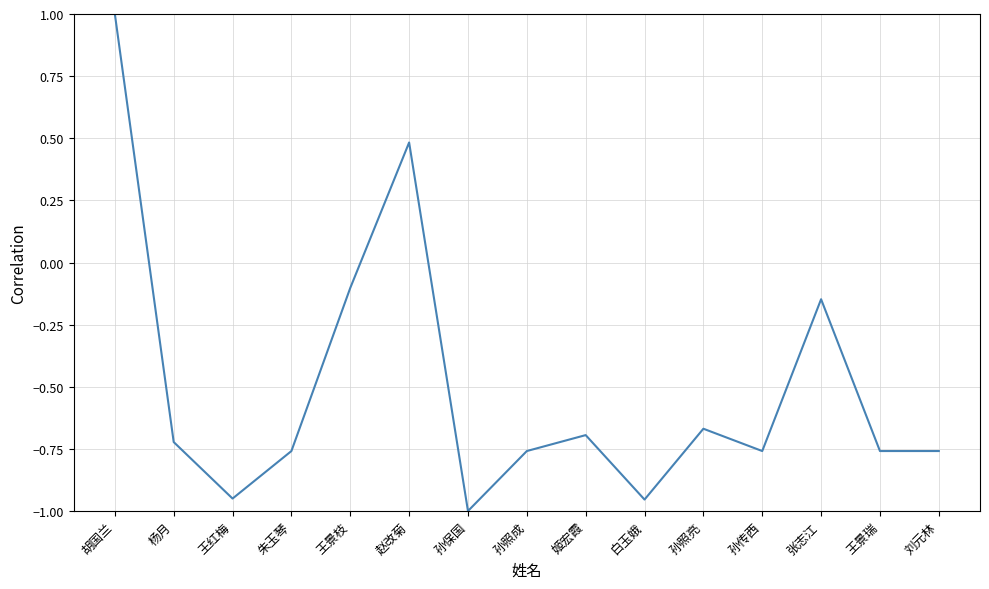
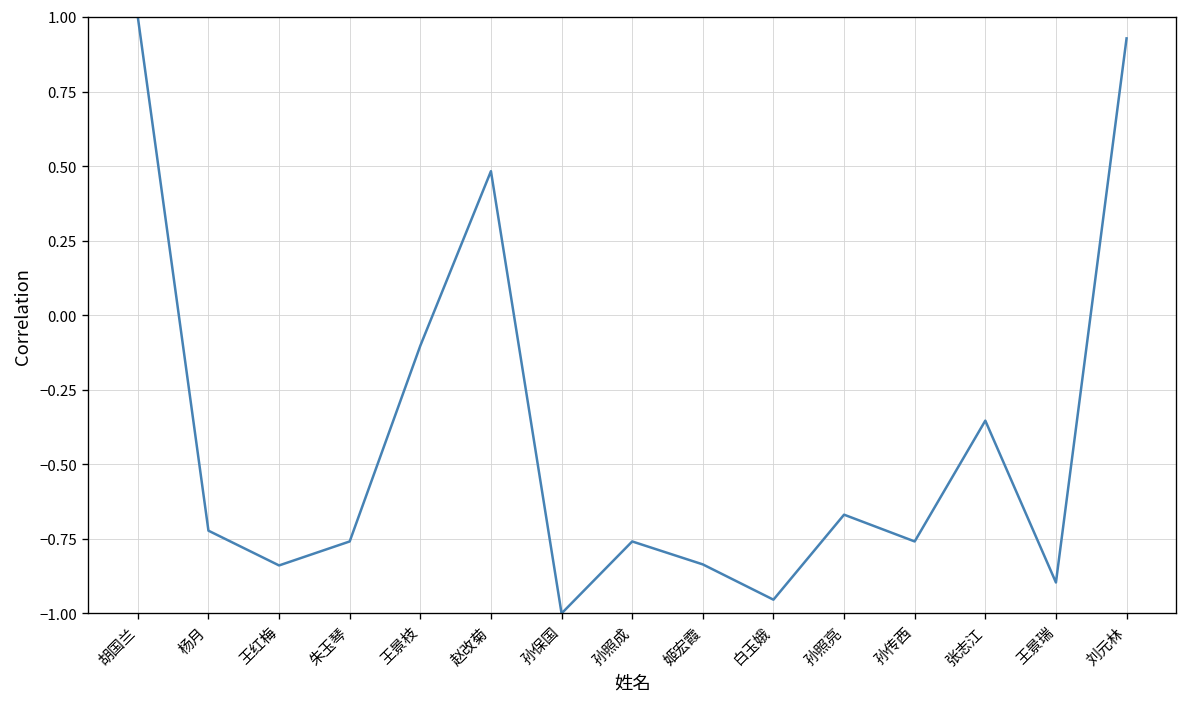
  {
    "胡国兰": 1.00,
    "杨月": -0.72,
-   "王红梅": -0.95,
+   "王红梅": -0.84,
    "朱玉琴": -0.76,
    "王景枝": -0.10,
    "赵改菊": 0.48,
    "孙保国": -1.00,
    "孙照成": -0.76,
-   "姬宏霞": -0.69,
+   "姬宏霞": -0.84,
    "白玉娥": -0.95,
    "孙照亮": -0.67,
    "孙传西": -0.76,
-   "张志江": -0.15,
-   "王景瑞": -0.76,
-   "刘元林": -0.76
+   "张志江": -0.35,
+   "王景瑞": -0.90,
+   "刘元林": 0.93
  }
